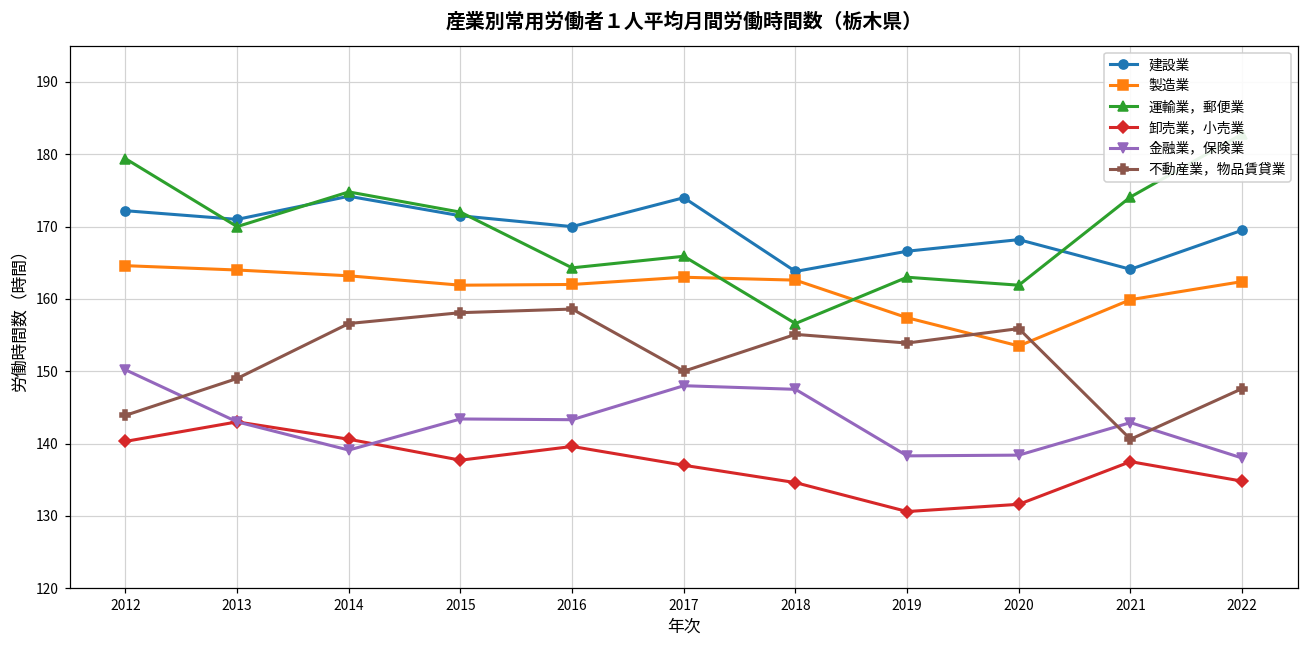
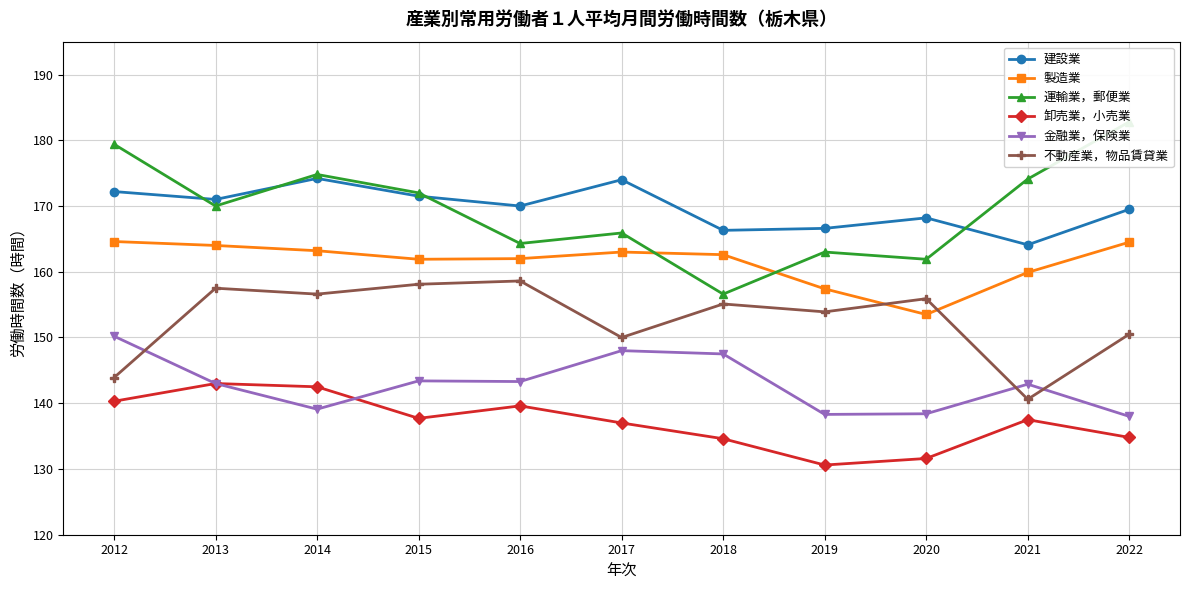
  {
    "建設業": {
      "2012": 172,
      "2013": 171,
      "2014": 174,
      "2015": 172,
      "2016": 170,
      "2017": 174,
-     "2018": 164,
+     "2018": 166,
      "2019": 167,
      "2020": 168,
      "2021": 164,
      "2022": 170
    },
    "製造業": {
      "2012": 165,
      "2013": 164,
      "2014": 163,
      "2015": 162,
      "2016": 162,
      "2017": 163,
      "2018": 163,
      "2019": 157,
      "2020": 154,
      "2021": 160,
-     "2022": 162
+     "2022": 165
    },
    "運輸業，郵便業": {
      "2012": 179,
      "2013": 170,
      "2014": 175,
      "2015": 172,
      "2016": 164,
      "2017": 166,
      "2018": 157,
      "2019": 163,
      "2020": 162,
      "2021": 174
    },
    "卸売業，小売業": {
      "2012": 140,
-     "2014": 141,
+     "2014": 143,
      "2015": 138,
      "2016": 140,
      "2017": 137,
      "2018": 135,
      "2019": 131,
      "2020": 132,
      "2021": 138,
      "2022": 135
    },
    "金融業，保険業": {
      "2012": 150,
      "2014": 139,
      "2015": 143,
      "2016": 143,
      "2017": 148,
      "2018": 148,
      "2019": 138,
      "2020": 138,
      "2021": 143,
      "2022": 138
    },
    "不動産業，物品賃貸業": {
      "2012": 144,
-     "2013": 149,
+     "2013": 158,
      "2014": 157,
      "2015": 158,
      "2016": 159,
      "2017": 150,
      "2018": 155,
      "2019": 154,
      "2020": 156,
      "2021": 141,
-     "2022": 148
+     "2022": 151
    }
  }
